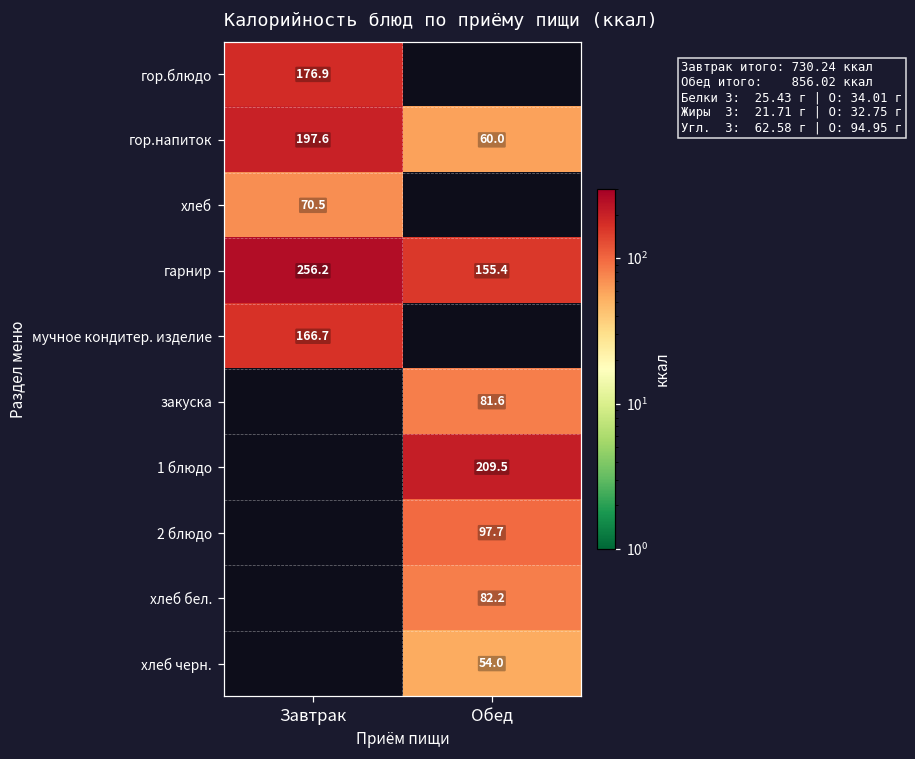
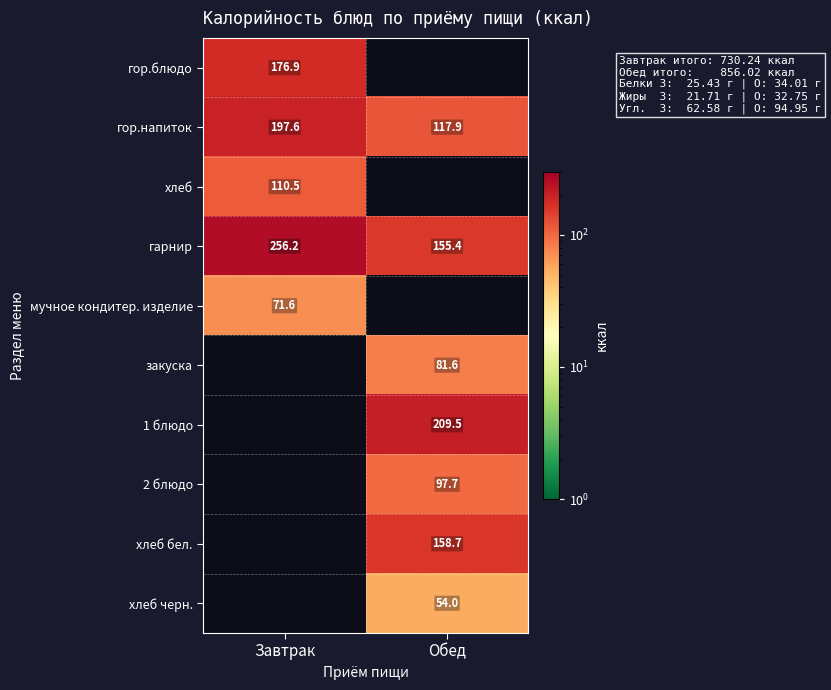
  {
    "гор.напиток": {
-     "Обед": 60.0
+     "Обед": 117.9
    },
    "хлеб": {
-     "Завтрак": 70.5
+     "Завтрак": 110.5
    },
    "мучное кондитер. изделие": {
-     "Завтрак": 166.7
+     "Завтрак": 71.6
    },
    "хлеб бел.": {
-     "Обед": 82.2
+     "Обед": 158.7
    }
  }
